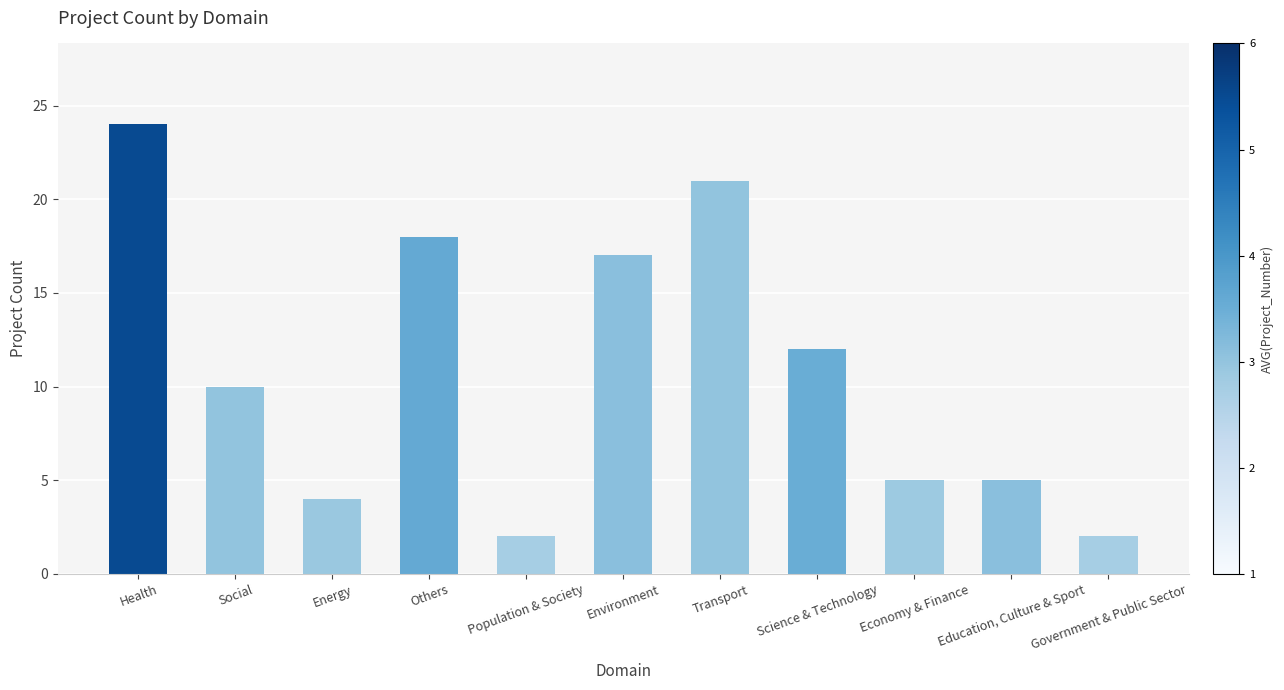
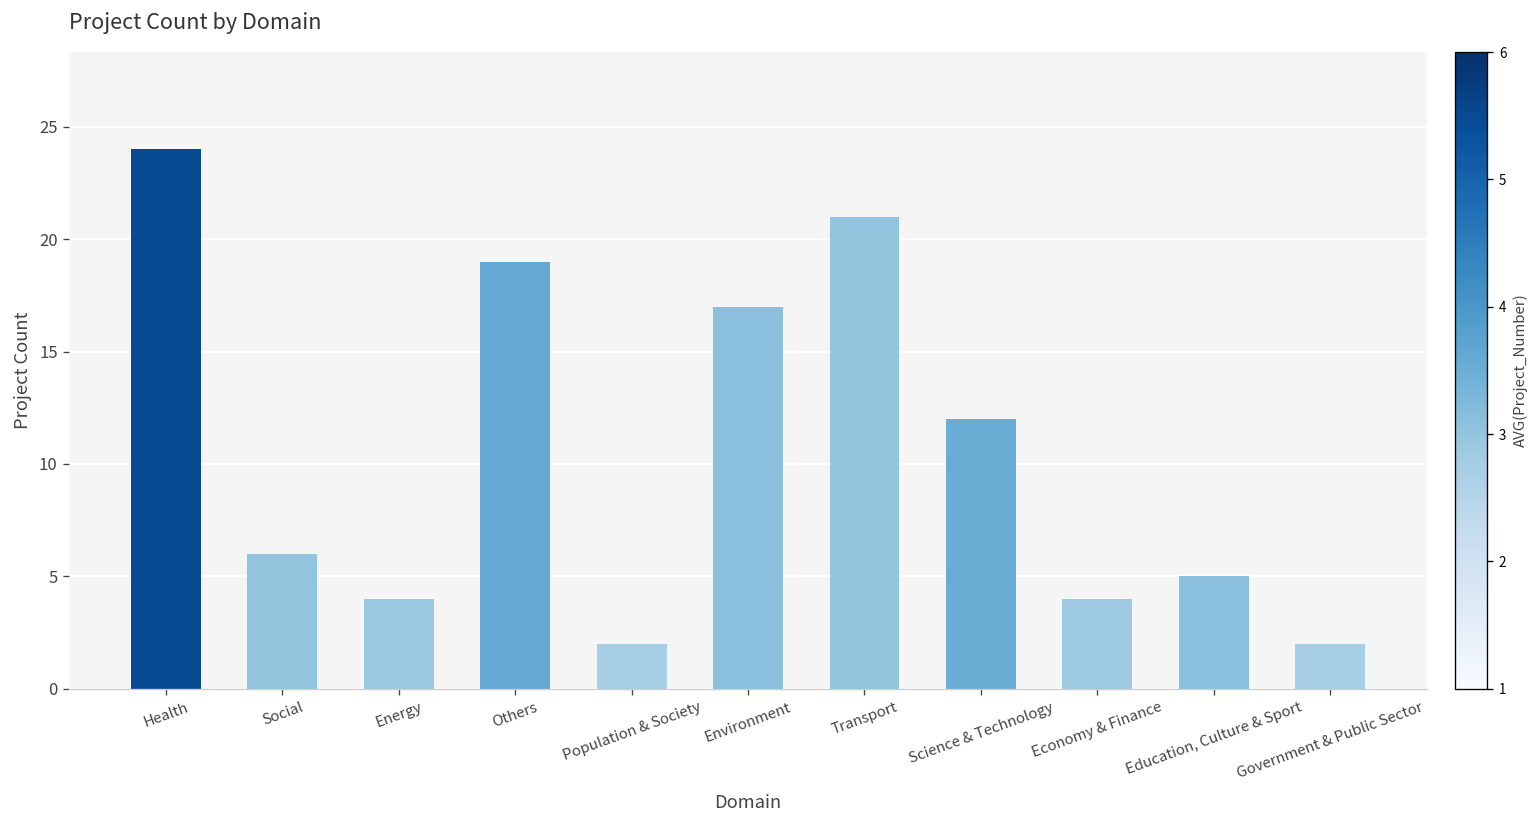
  {
    "Health": 24,
-   "Social": 10,
+   "Social": 6,
    "Energy": 4,
-   "Others": 18,
+   "Others": 19,
    "Population & Society": 2,
    "Environment": 17,
    "Transport": 21,
    "Science & Technology": 12,
-   "Economy & Finance": 5,
+   "Economy & Finance": 4,
    "Education, Culture & Sport": 5,
    "Government & Public Sector": 2
  }
